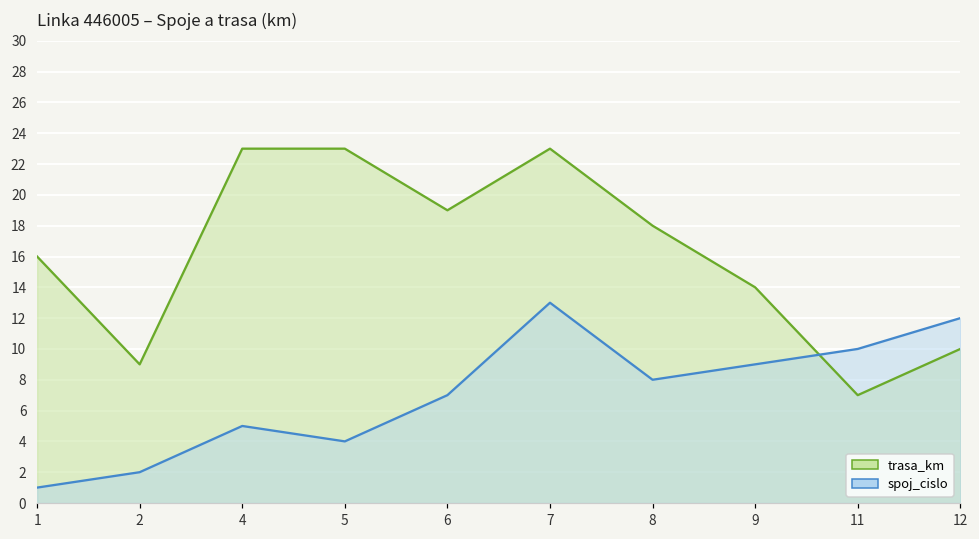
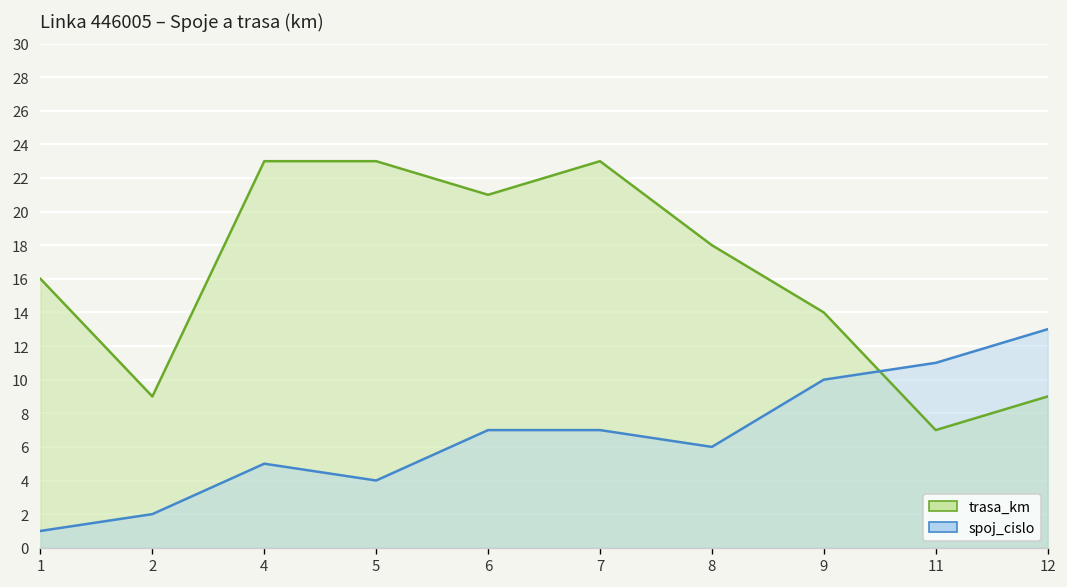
  {
    "trasa_km": {
      "1": 16,
      "2": 9,
      "4": 23,
      "5": 23,
-     "6": 19,
+     "6": 21,
      "7": 23,
      "8": 18,
      "9": 14,
      "11": 7,
-     "12": 10
+     "12": 9
    },
    "spoj_cislo": {
      "1": 1,
      "2": 2,
      "4": 5,
      "5": 4,
      "6": 7,
-     "7": 13,
-     "8": 8,
-     "9": 9,
-     "11": 10,
-     "12": 12
+     "7": 7,
+     "8": 6,
+     "9": 10,
+     "11": 11,
+     "12": 13
    }
  }
